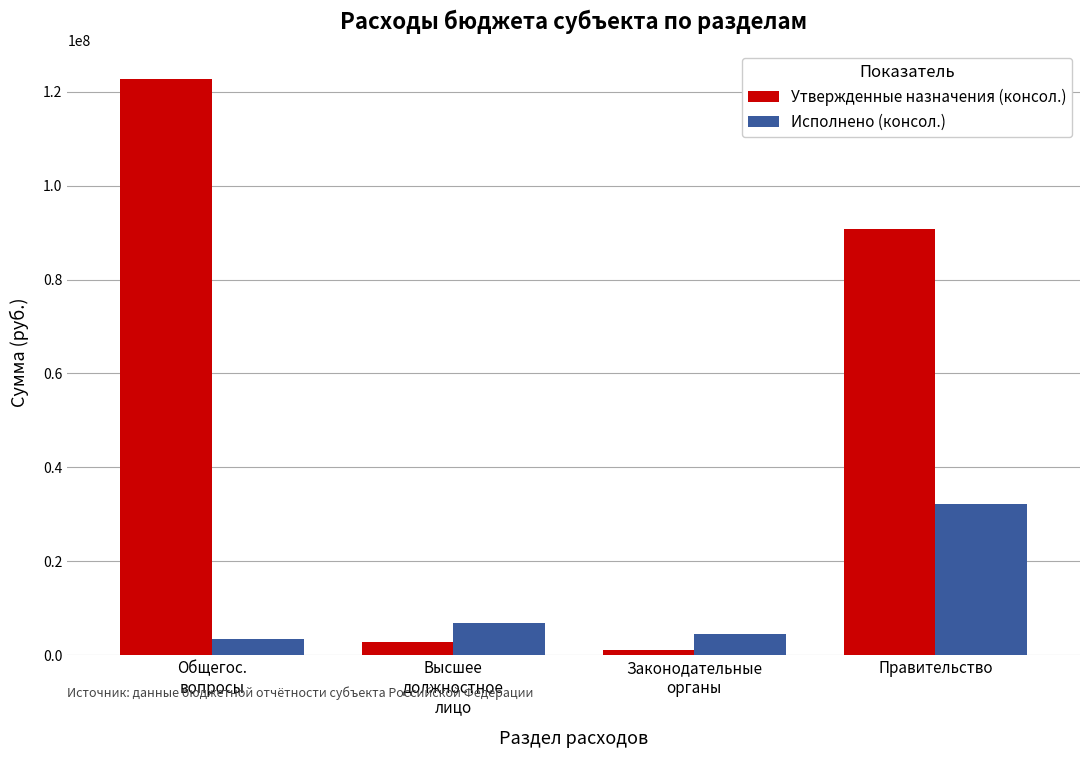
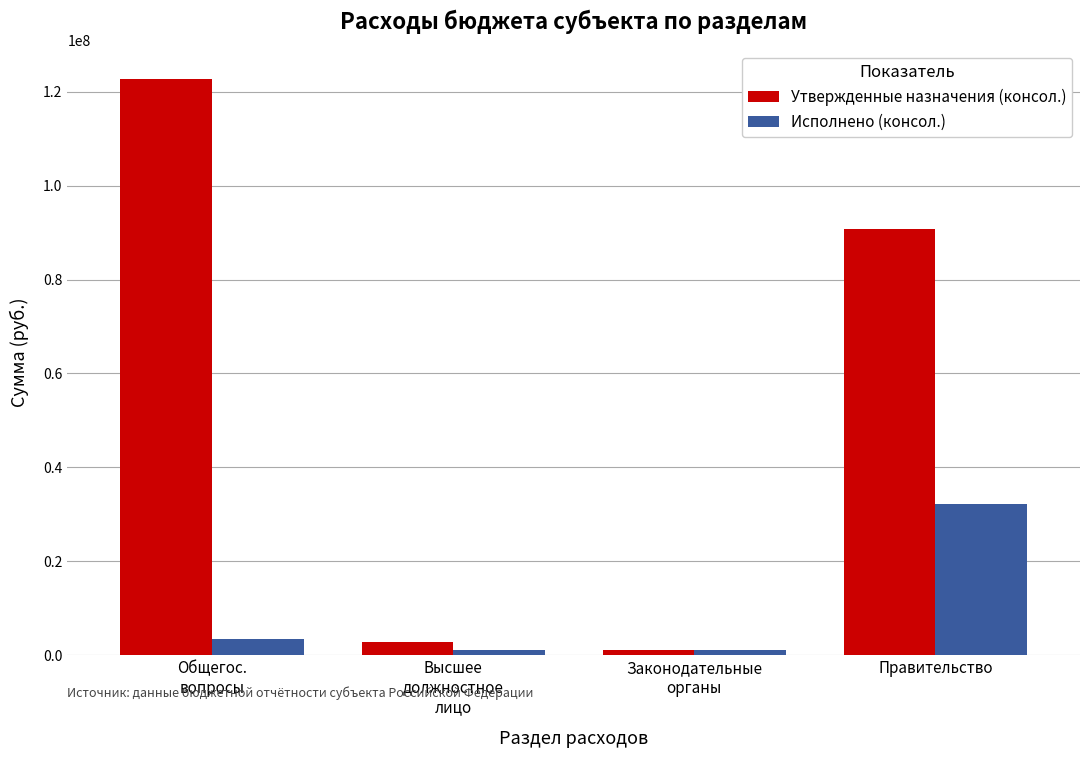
  {
    "Утвержденные назначения (консол.)": {
      "Общегос. вопросы": 123000000,
      "Высшее должностное лицо": 3000000,
      "Законодательные органы": 1000000,
      "Правительство": 91000000
    },
    "Исполнено (консол.)": {
      "Общегос. вопросы": 3000000,
-     "Высшее должностное лицо": 7000000,
-     "Законодательные органы": 4000000,
+     "Высшее должностное лицо": 1000000,
+     "Законодательные органы": 1000000,
      "Правительство": 32000000
    }
  }
